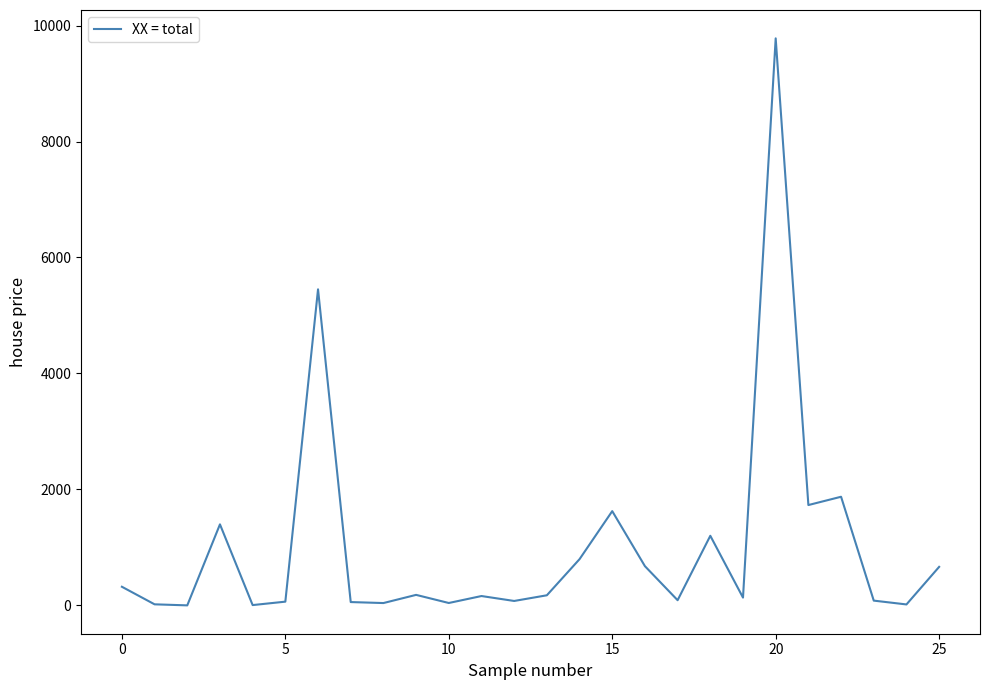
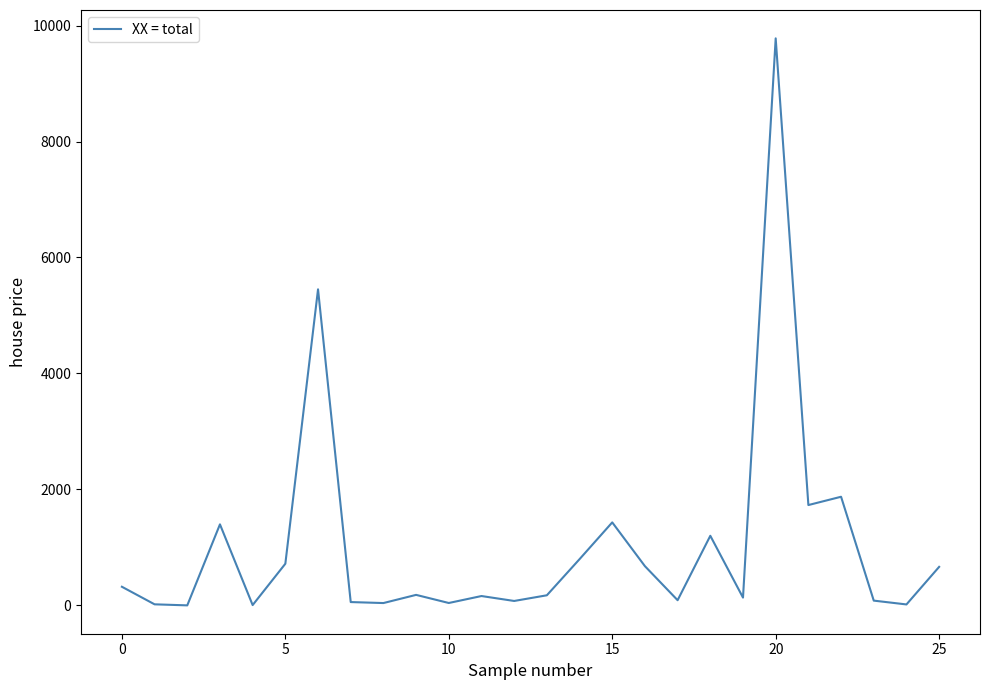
  {
    "0": 300,
-   "5": 100,
+   "5": 700,
    "10": 0,
-   "15": 1600,
+   "15": 1400,
    "20": 9800,
    "25": 700
  }
